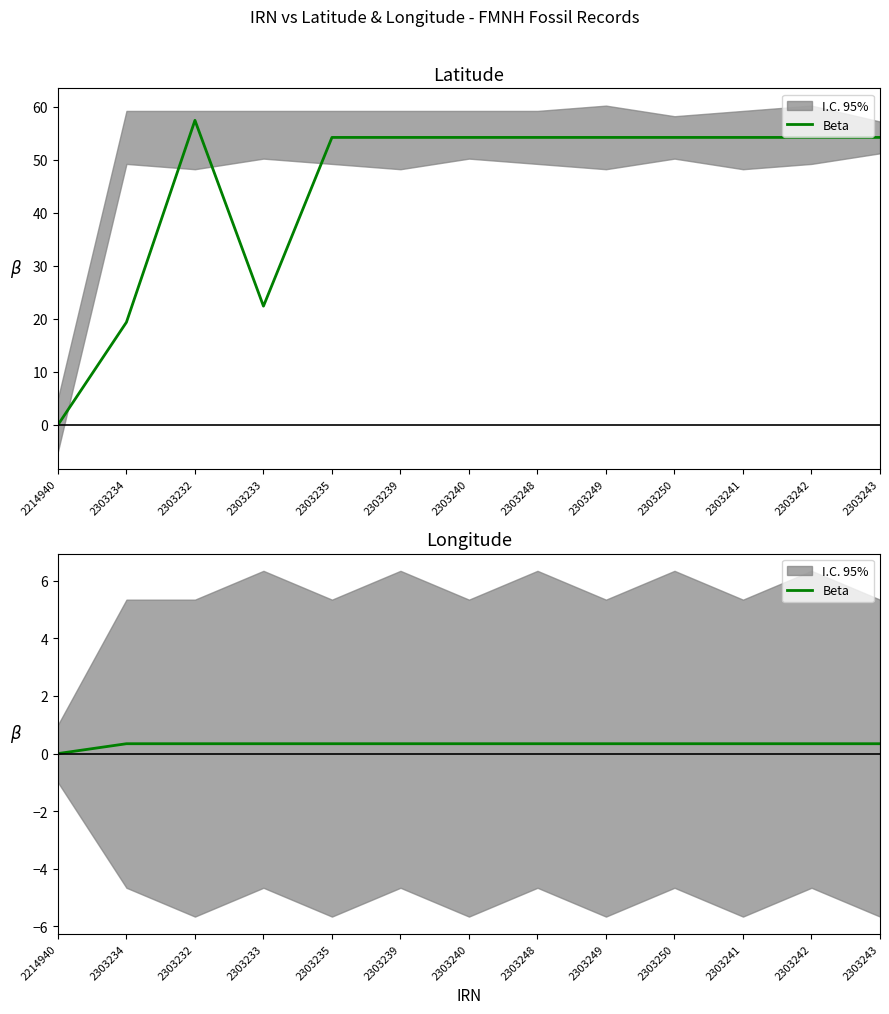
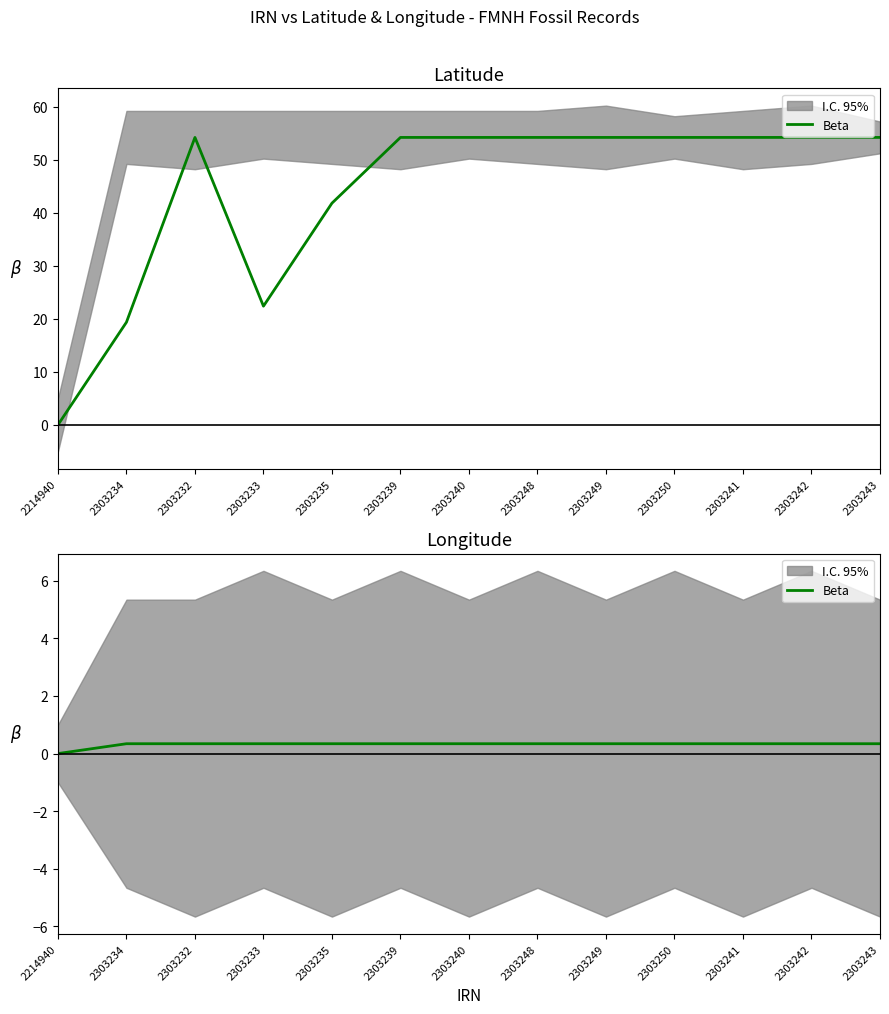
  {
    "Latitude": {
      "Beta": {
        "2214940": 0,
        "2303234": 19,
-       "2303232": 57,
+       "2303232": 54,
        "2303233": 22,
-       "2303235": 54,
+       "2303235": 42,
        "2303239": 54,
        "2303240": 54,
        "2303248": 54,
        "2303249": 54,
        "2303250": 54,
        "2303241": 54,
        "2303242": 54,
        "2303243": 54
      }
    },
    "Longitude": {
      "Beta": {
        "2214940": 0.0,
        "2303234": 0.3,
        "2303232": 0.3,
        "2303233": 0.3,
        "2303235": 0.3,
        "2303239": 0.3,
        "2303240": 0.3,
        "2303248": 0.3,
        "2303249": 0.3,
        "2303250": 0.3,
        "2303241": 0.3,
        "2303242": 0.3,
        "2303243": 0.3
      }
    }
  }
